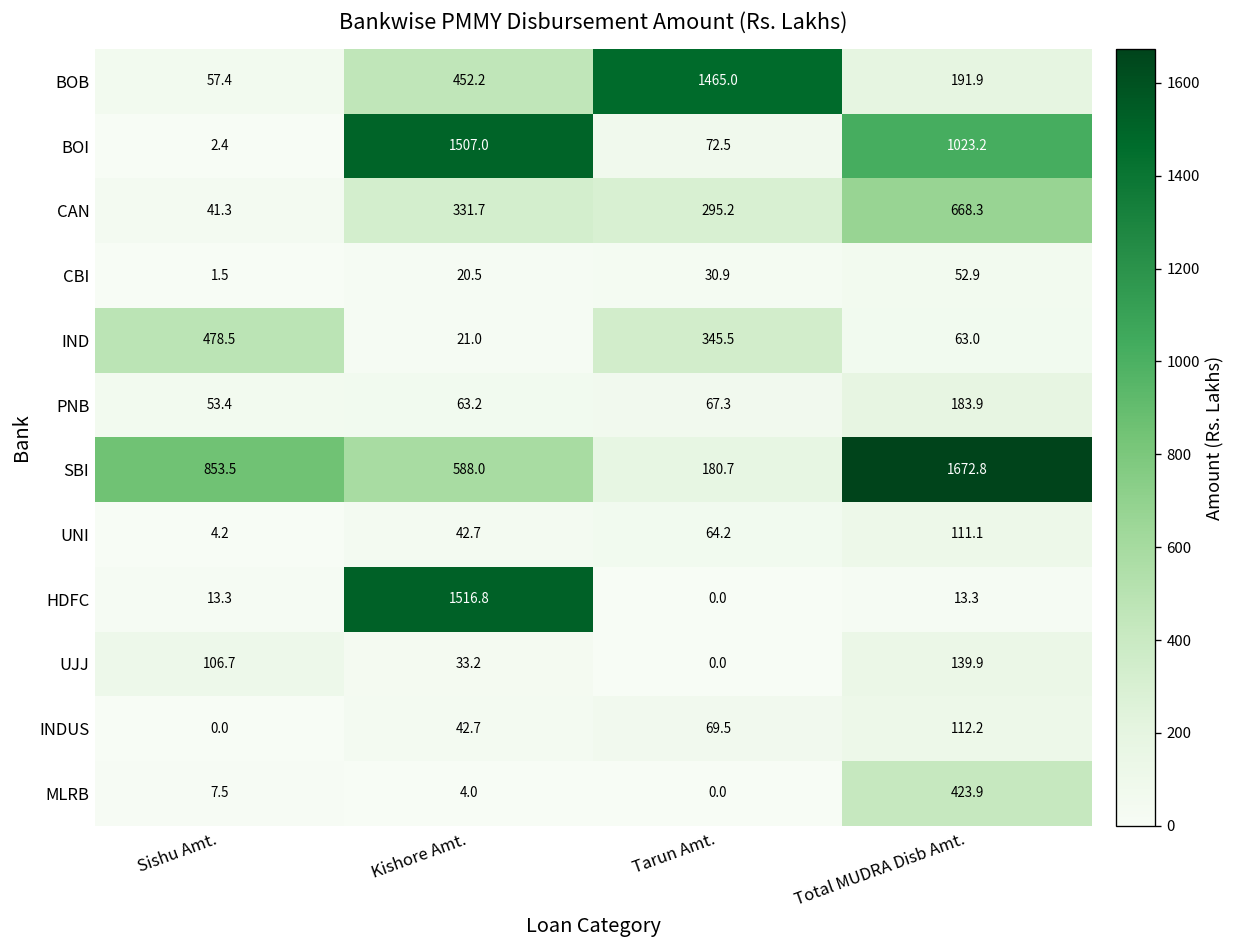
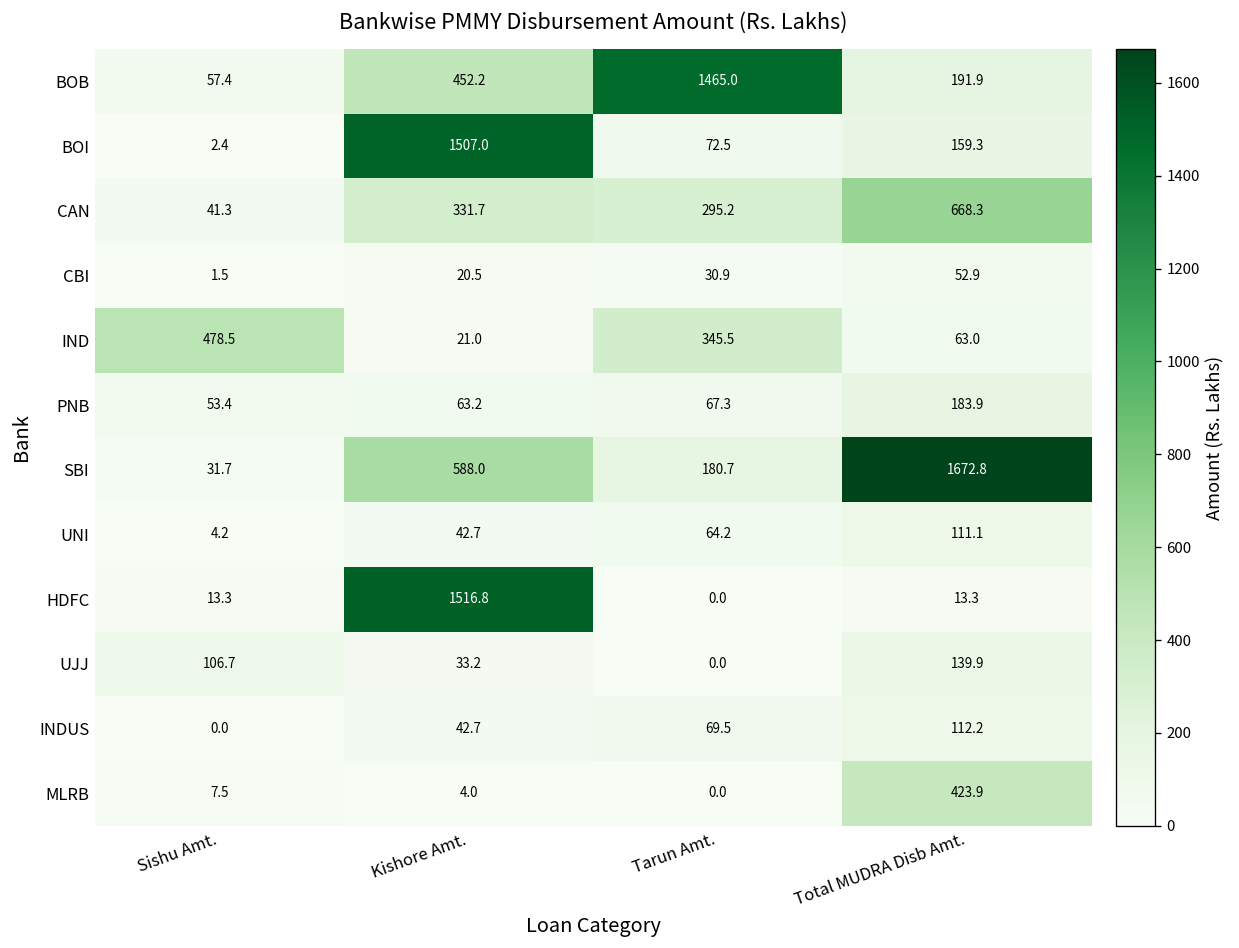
  {
    "BOB": {
      "Sishu Amt.": 57.4,
      "Kishore Amt.": 452.2,
      "Tarun Amt.": 1465.0,
      "Total MUDRA Disb Amt.": 191.9
    },
    "BOI": {
      "Sishu Amt.": 2.4,
      "Kishore Amt.": 1507.0,
      "Tarun Amt.": 72.5,
-     "Total MUDRA Disb Amt.": 1023.2
+     "Total MUDRA Disb Amt.": 159.3
    },
    "CAN": {
      "Sishu Amt.": 41.3,
      "Kishore Amt.": 331.7,
      "Tarun Amt.": 295.2,
      "Total MUDRA Disb Amt.": 668.3
    },
    "CBI": {
      "Sishu Amt.": 1.5,
      "Kishore Amt.": 20.5,
      "Tarun Amt.": 30.9,
      "Total MUDRA Disb Amt.": 52.9
    },
    "IND": {
      "Sishu Amt.": 478.5,
      "Kishore Amt.": 21.0,
      "Tarun Amt.": 345.5,
      "Total MUDRA Disb Amt.": 63.0
    },
    "PNB": {
      "Sishu Amt.": 53.4,
      "Kishore Amt.": 63.2,
      "Tarun Amt.": 67.3,
      "Total MUDRA Disb Amt.": 183.9
    },
    "SBI": {
-     "Sishu Amt.": 853.5,
+     "Sishu Amt.": 31.7,
      "Kishore Amt.": 588.0,
      "Tarun Amt.": 180.7,
      "Total MUDRA Disb Amt.": 1672.8
    },
    "UNI": {
      "Sishu Amt.": 4.2,
      "Kishore Amt.": 42.7,
      "Tarun Amt.": 64.2,
      "Total MUDRA Disb Amt.": 111.1
    },
    "HDFC": {
      "Sishu Amt.": 13.3,
      "Kishore Amt.": 1516.8,
      "Tarun Amt.": 0.0,
      "Total MUDRA Disb Amt.": 13.3
    },
    "UJJ": {
      "Sishu Amt.": 106.7,
      "Kishore Amt.": 33.2,
      "Tarun Amt.": 0.0,
      "Total MUDRA Disb Amt.": 139.9
    },
    "INDUS": {
      "Sishu Amt.": 0.0,
      "Kishore Amt.": 42.7,
      "Tarun Amt.": 69.5,
      "Total MUDRA Disb Amt.": 112.2
    },
    "MLRB": {
      "Sishu Amt.": 7.5,
      "Kishore Amt.": 4.0,
      "Tarun Amt.": 0.0,
      "Total MUDRA Disb Amt.": 423.9
    }
  }
